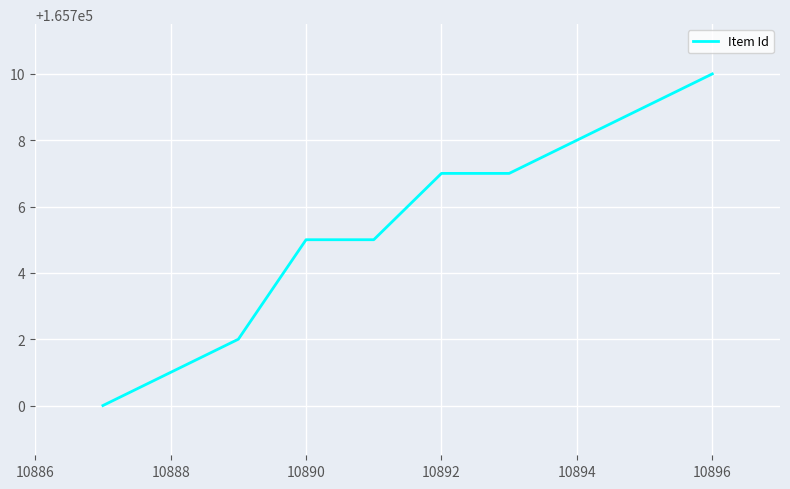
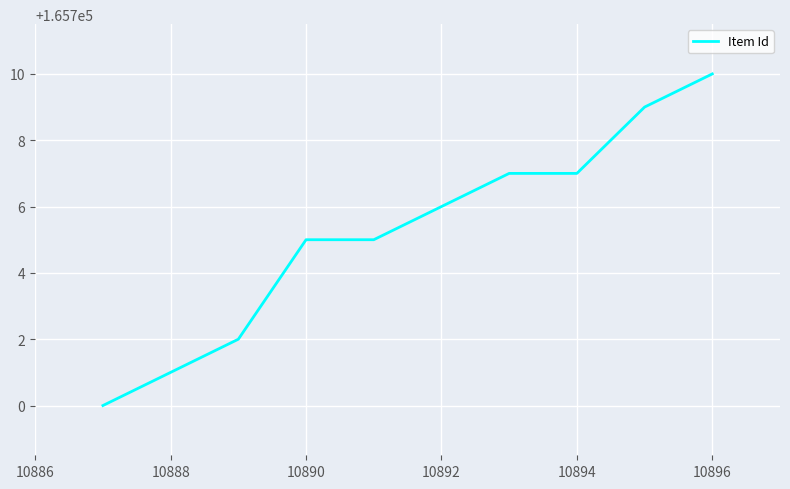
  {
    "10888": 165701,
    "10890": 165705,
-   "10892": 165707,
-   "10894": 165708,
+   "10892": 165706,
+   "10894": 165707,
    "10896": 165710
  }
